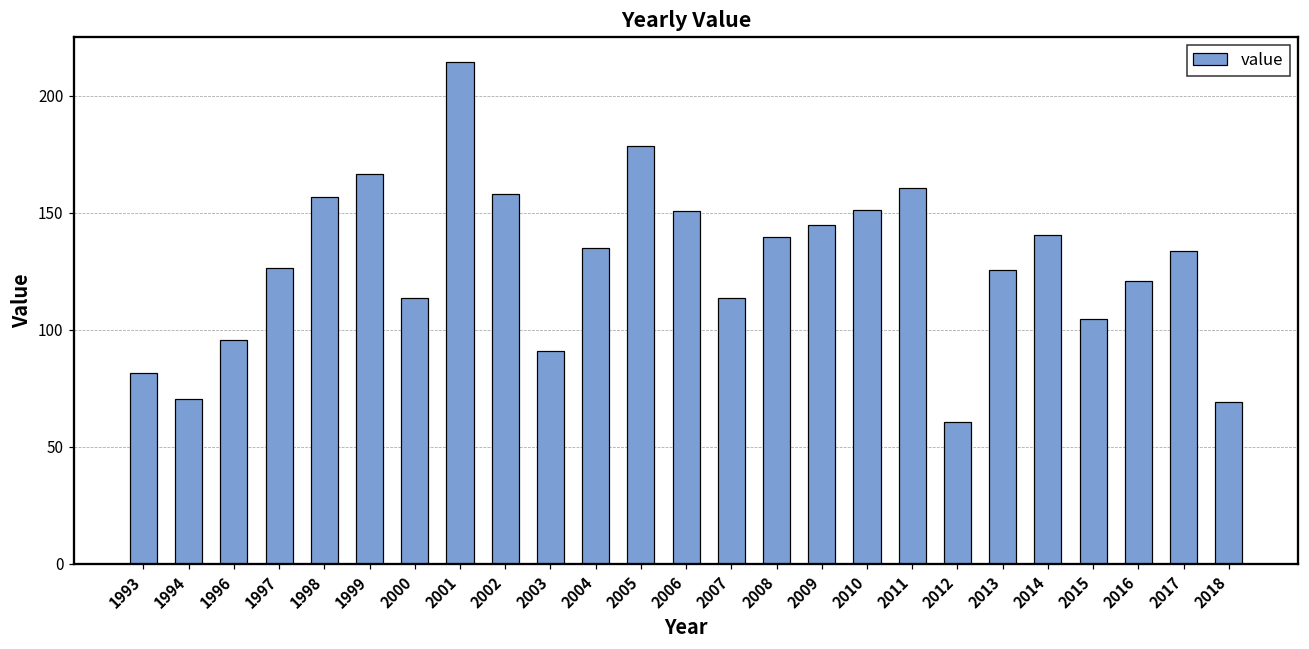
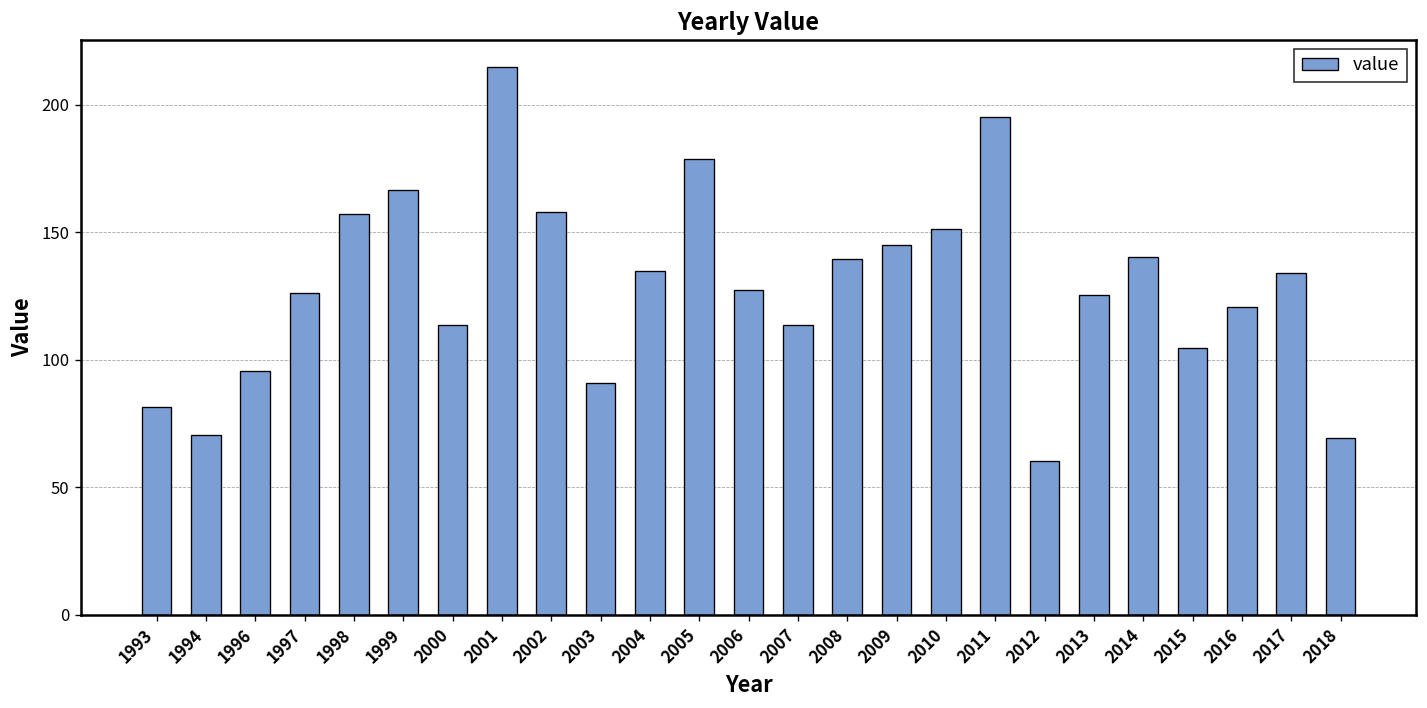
  {
    "1993": 82,
    "1994": 71,
    "1996": 96,
    "1997": 126,
    "1998": 157,
    "1999": 167,
    "2000": 114,
    "2001": 215,
    "2002": 158,
    "2003": 91,
    "2004": 135,
    "2005": 179,
-   "2006": 151,
+   "2006": 127,
    "2007": 113,
    "2008": 140,
    "2009": 145,
    "2010": 151,
-   "2011": 160,
+   "2011": 195,
    "2012": 60,
    "2013": 126,
    "2014": 140,
    "2015": 104,
    "2016": 121,
    "2017": 134,
    "2018": 69
  }
